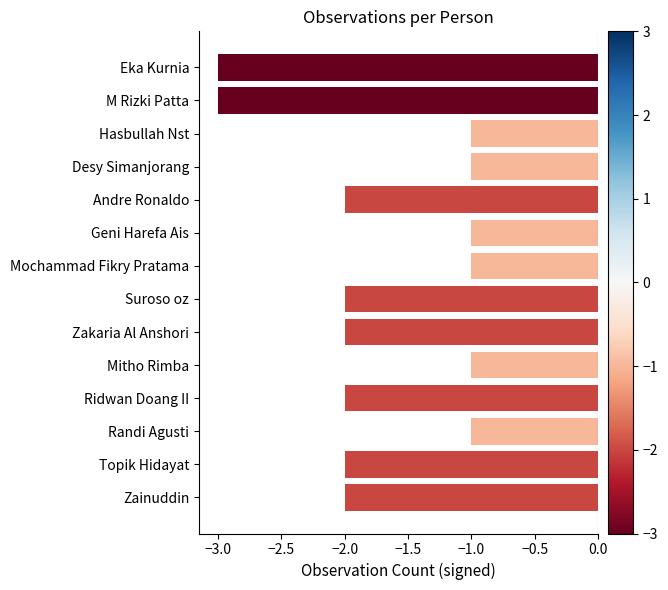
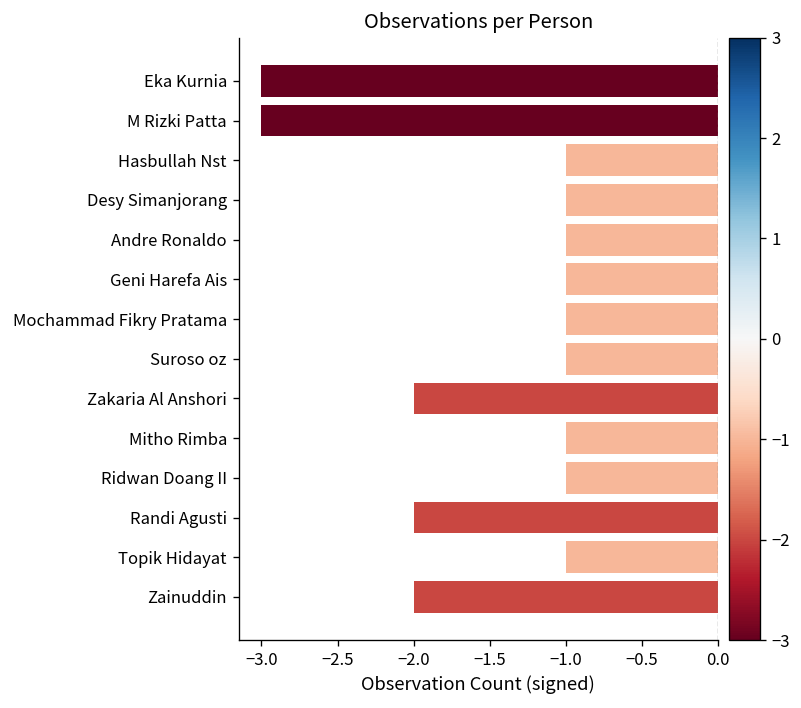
  {
    "Eka Kurnia": -3,
    "M Rizki Patta": -3,
    "Hasbullah Nst": -1,
    "Desy Simanjorang": -1,
-   "Andre Ronaldo": -2,
+   "Andre Ronaldo": -1,
    "Geni Harefa Ais": -1,
    "Mochammad Fikry Pratama": -1,
-   "Suroso oz": -2,
+   "Suroso oz": -1,
    "Zakaria Al Anshori": -2,
    "Mitho Rimba": -1,
-   "Ridwan Doang II": -2,
-   "Randi Agusti": -1,
-   "Topik Hidayat": -2,
+   "Ridwan Doang II": -1,
+   "Randi Agusti": -2,
+   "Topik Hidayat": -1,
    "Zainuddin": -2
  }
